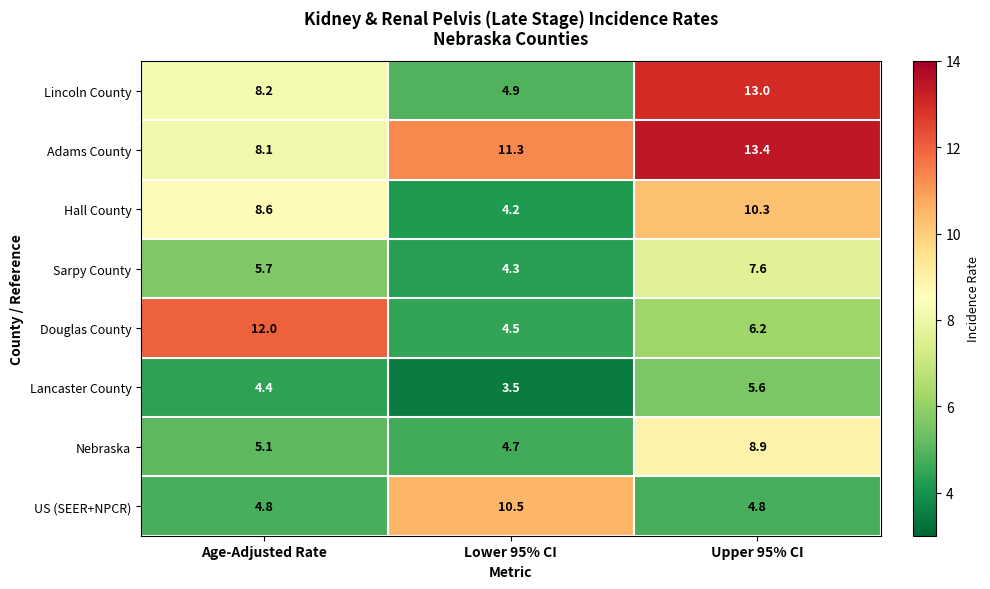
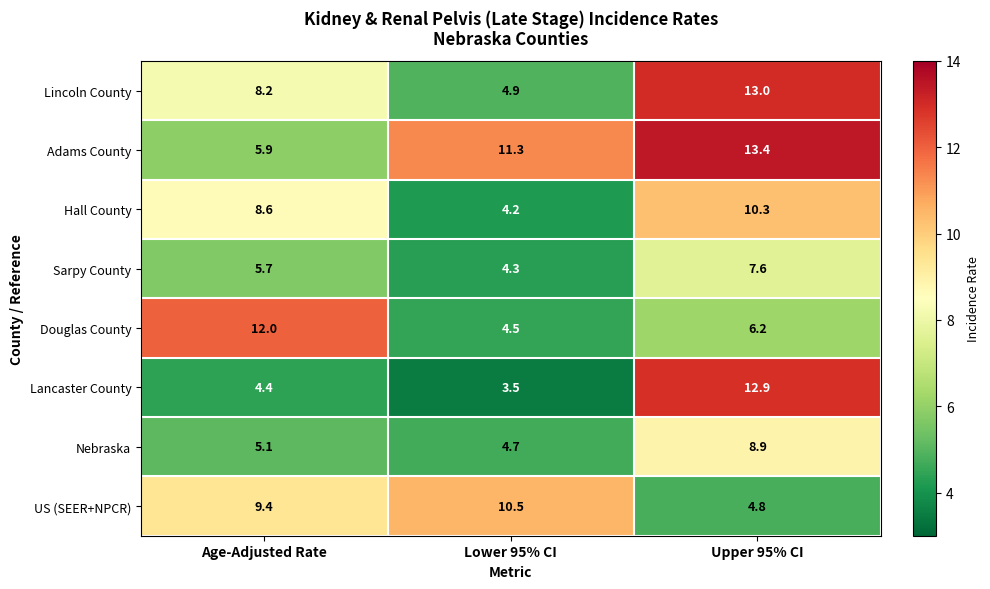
  {
    "Lincoln County": {
      "Age-Adjusted Rate": 8.2,
      "Lower 95% CI": 4.9,
      "Upper 95% CI": 13.0
    },
    "Adams County": {
-     "Age-Adjusted Rate": 8.1,
+     "Age-Adjusted Rate": 5.9,
      "Lower 95% CI": 11.3,
      "Upper 95% CI": 13.4
    },
    "Hall County": {
      "Age-Adjusted Rate": 8.6,
      "Lower 95% CI": 4.2,
      "Upper 95% CI": 10.3
    },
    "Sarpy County": {
      "Age-Adjusted Rate": 5.7,
      "Lower 95% CI": 4.3,
      "Upper 95% CI": 7.6
    },
    "Douglas County": {
      "Age-Adjusted Rate": 12.0,
      "Lower 95% CI": 4.5,
      "Upper 95% CI": 6.2
    },
    "Lancaster County": {
      "Age-Adjusted Rate": 4.4,
      "Lower 95% CI": 3.5,
-     "Upper 95% CI": 5.6
+     "Upper 95% CI": 12.9
    },
    "Nebraska": {
      "Age-Adjusted Rate": 5.1,
      "Lower 95% CI": 4.7,
      "Upper 95% CI": 8.9
    },
    "US (SEER+NPCR)": {
-     "Age-Adjusted Rate": 4.8,
+     "Age-Adjusted Rate": 9.4,
      "Lower 95% CI": 10.5,
      "Upper 95% CI": 4.8
    }
  }
